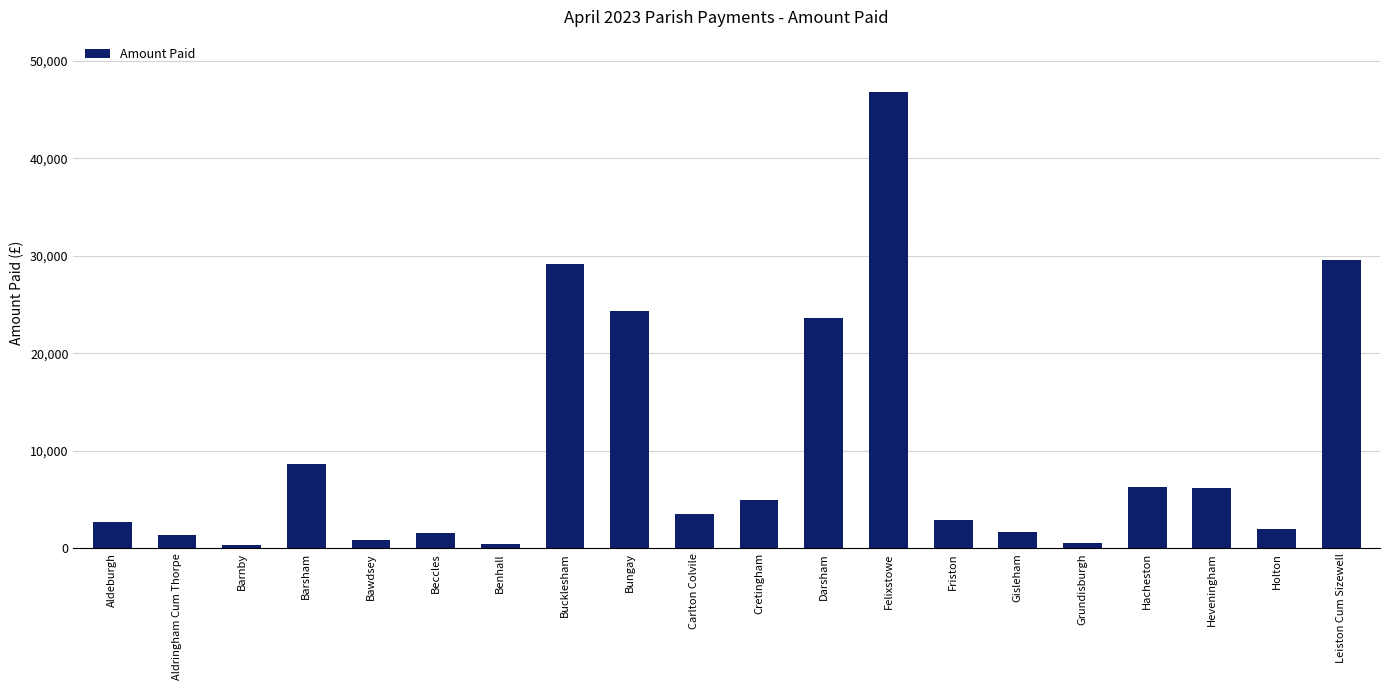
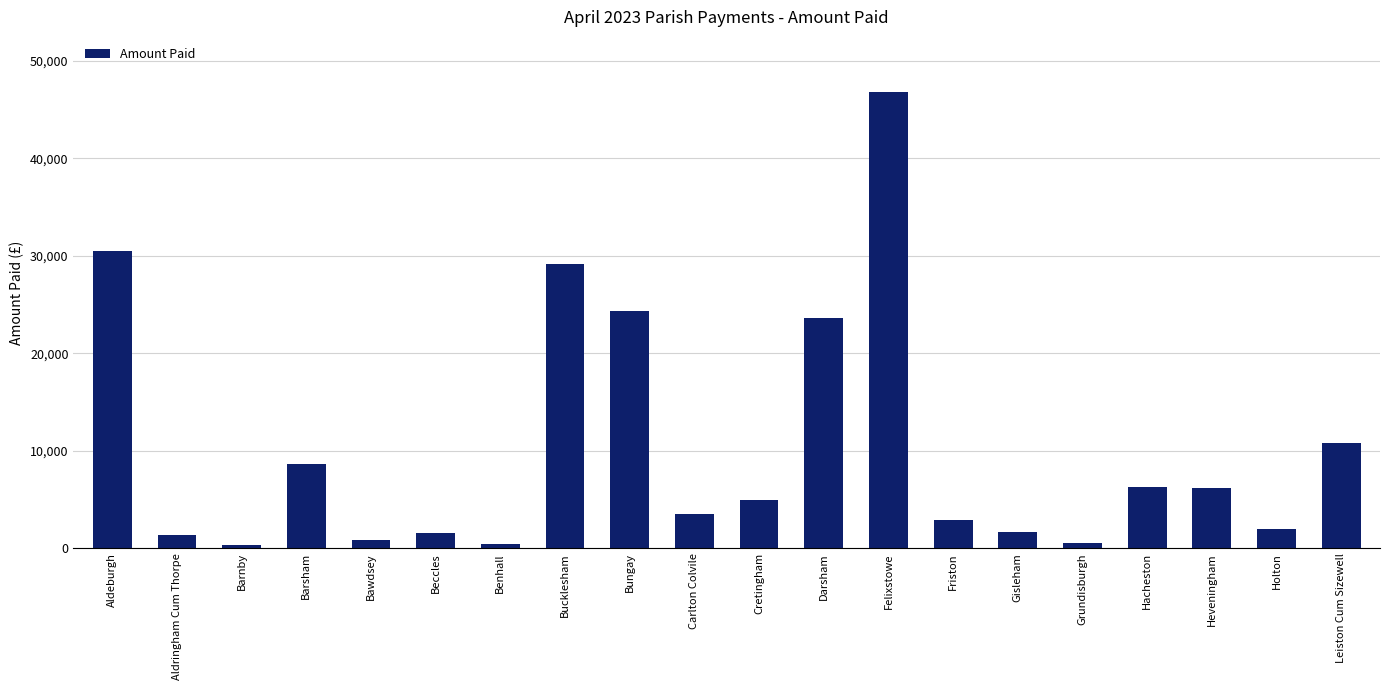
  {
-   "Aldeburgh": "3,000",
+   "Aldeburgh": "30,000",
    "Aldringham Cum Thorpe": "1,000",
    "Barnby": "0",
    "Barsham": "9,000",
    "Bawdsey": "1,000",
    "Beccles": "2,000",
    "Benhall": "0",
    "Bucklesham": "29,000",
    "Bungay": "24,000",
    "Carlton Colvile": "3,000",
    "Cretingham": "5,000",
    "Darsham": "24,000",
    "Felixstowe": "47,000",
    "Friston": "3,000",
    "Gisleham": "2,000",
    "Grundisburgh": "1,000",
    "Hacheston": "6,000",
    "Heveningham": "6,000",
    "Holton": "2,000",
-   "Leiston Cum Sizewell": "30,000"
+   "Leiston Cum Sizewell": "11,000"
  }
